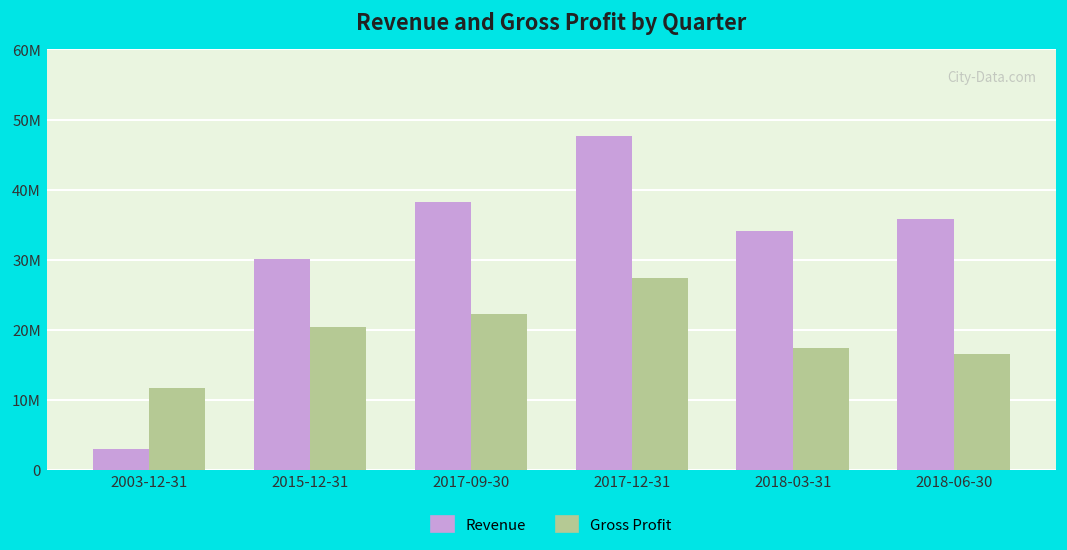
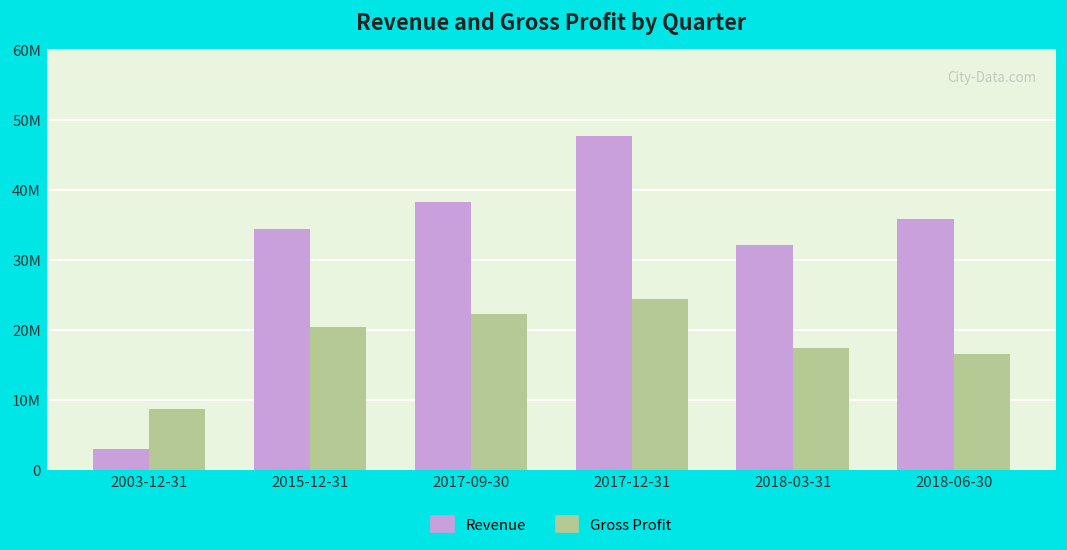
  {
    "Revenue": {
      "2003-12-31": 3000000,
-     "2015-12-31": 30000000,
+     "2015-12-31": 34000000,
      "2017-09-30": 38000000,
      "2017-12-31": 48000000,
-     "2018-03-31": 34000000,
+     "2018-03-31": 32000000,
      "2018-06-30": 36000000
    },
    "Gross Profit": {
-     "2003-12-31": 12000000,
+     "2003-12-31": 9000000,
      "2015-12-31": 20000000,
      "2017-09-30": 22000000,
-     "2017-12-31": 27000000,
+     "2017-12-31": 24000000,
      "2018-03-31": 17000000,
      "2018-06-30": 17000000
    }
  }
